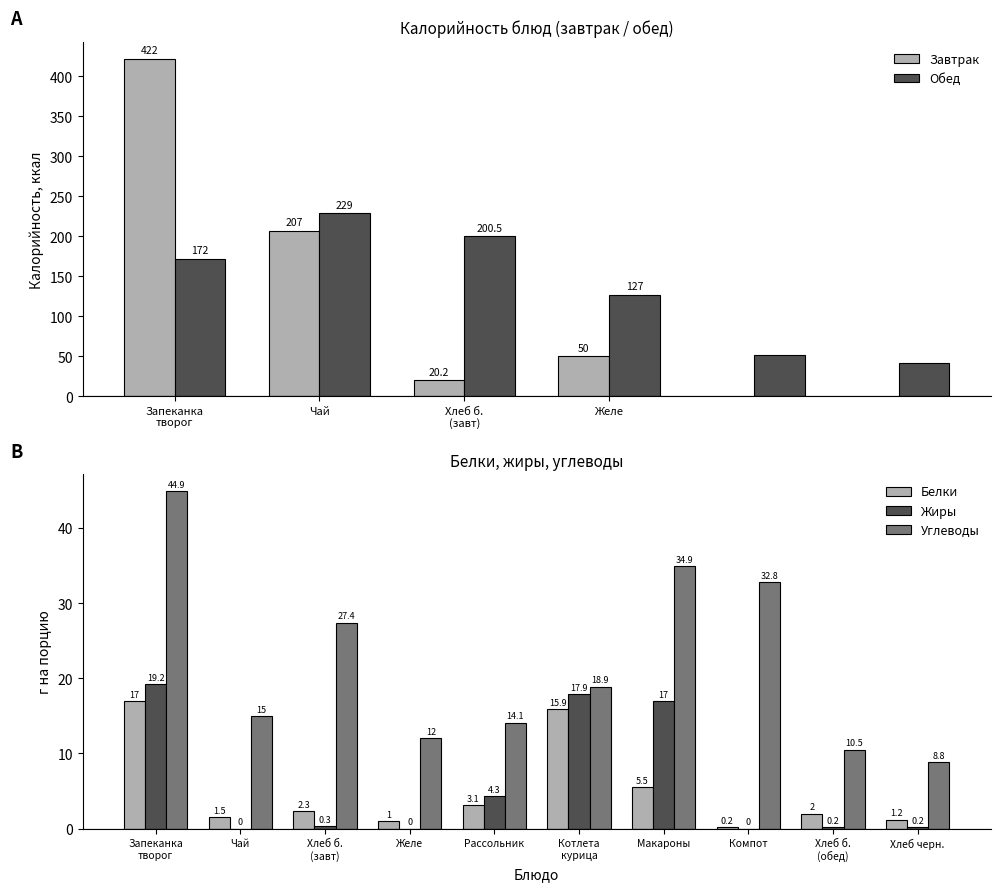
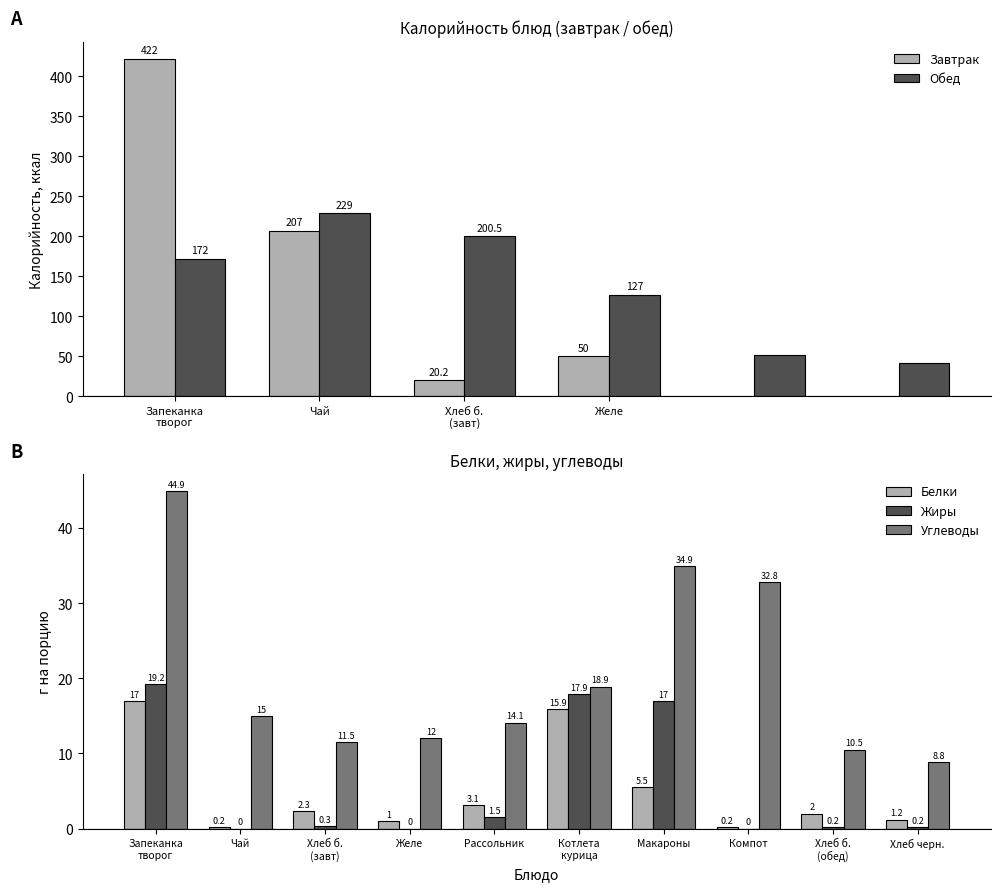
  {
    "Калорийность блюд (завтрак / обед)": {
      "Завтрак": {
        "Запеканка творог": 422,
        "Чай": 207,
        "Хлеб б. (завт)": 20.2,
        "Желе": 50
      }
    },
    "Белки, жиры, углеводы": {
      "Белки": {
        "Запеканка творог": 17,
-       "Чай": 1.5,
+       "Чай": 0.2,
        "Хлеб б. (завт)": 2.3,
        "Желе": 1,
        "Рассольник": 3.1,
        "Котлета курица": 15.9,
        "Макароны": 5.5,
        "Компот": 0.2,
        "Хлеб б. (обед)": 2,
        "Хлеб черн.": 1.2
      },
      "Жиры": {
        "Запеканка творог": 19.2,
        "Чай": 0,
        "Хлеб б. (завт)": 0.3,
        "Желе": 0,
-       "Рассольник": 4.3,
+       "Рассольник": 1.5,
        "Котлета курица": 17.9,
        "Макароны": 17,
        "Компот": 0,
        "Хлеб б. (обед)": 0.2,
        "Хлеб черн.": 0.2
      },
      "Углеводы": {
        "Запеканка творог": 44.9,
        "Чай": 15,
-       "Хлеб б. (завт)": 27.4,
+       "Хлеб б. (завт)": 11.5,
        "Желе": 12,
        "Рассольник": 14.1,
        "Котлета курица": 18.9,
        "Макароны": 34.9,
        "Компот": 32.8,
        "Хлеб б. (обед)": 10.5,
        "Хлеб черн.": 8.8
      }
    }
  }
